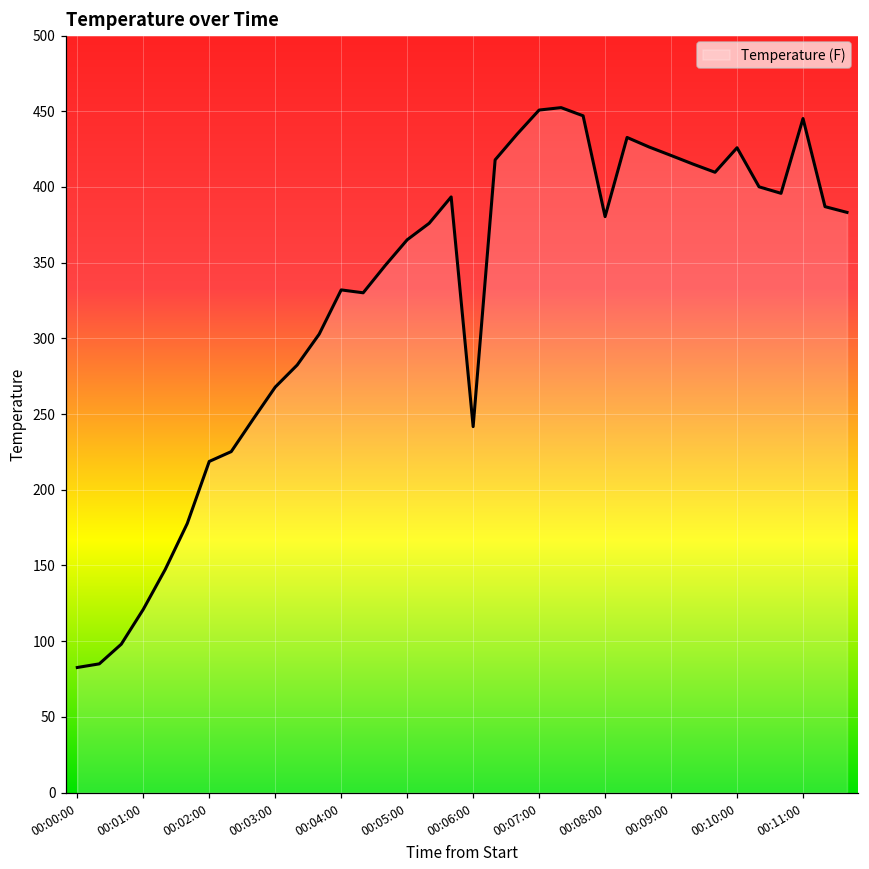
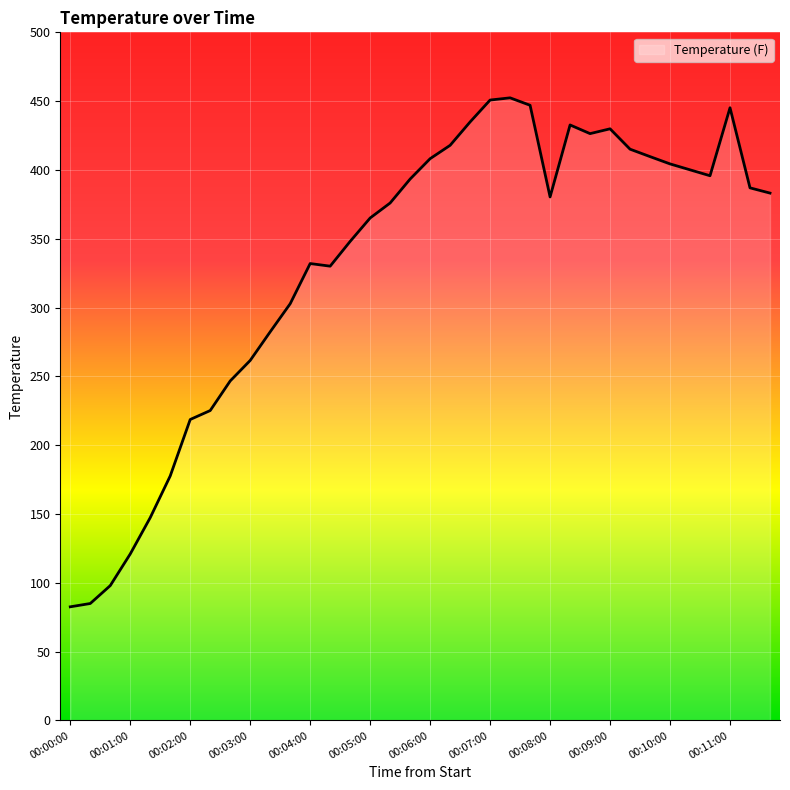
  {
    "00:00:00": 83,
    "00:01:00": 121,
    "00:02:00": 219,
-   "00:03:00": 268,
+   "00:03:00": 262,
    "00:04:00": 332,
    "00:05:00": 365,
-   "00:06:00": 242,
+   "00:06:00": 408,
    "00:07:00": 451,
    "00:08:00": 380,
-   "00:09:00": 421,
-   "00:10:00": 426,
+   "00:09:00": 430,
+   "00:10:00": 404,
    "00:11:00": 445
  }
